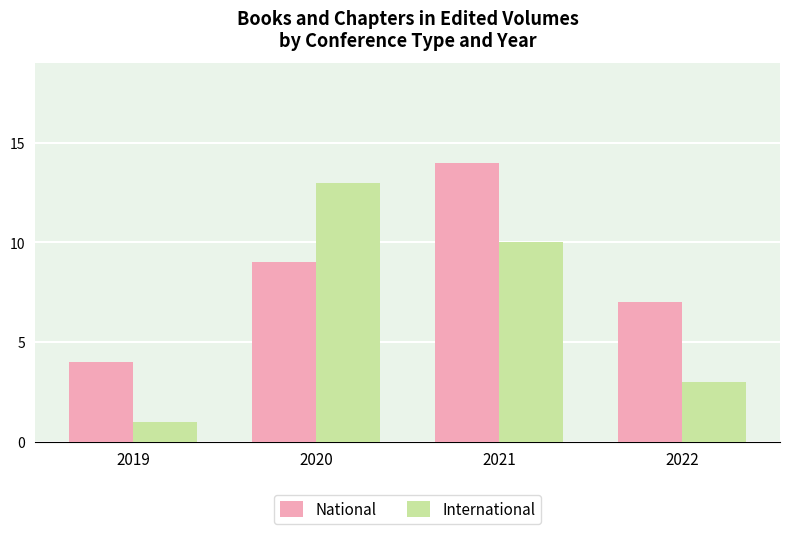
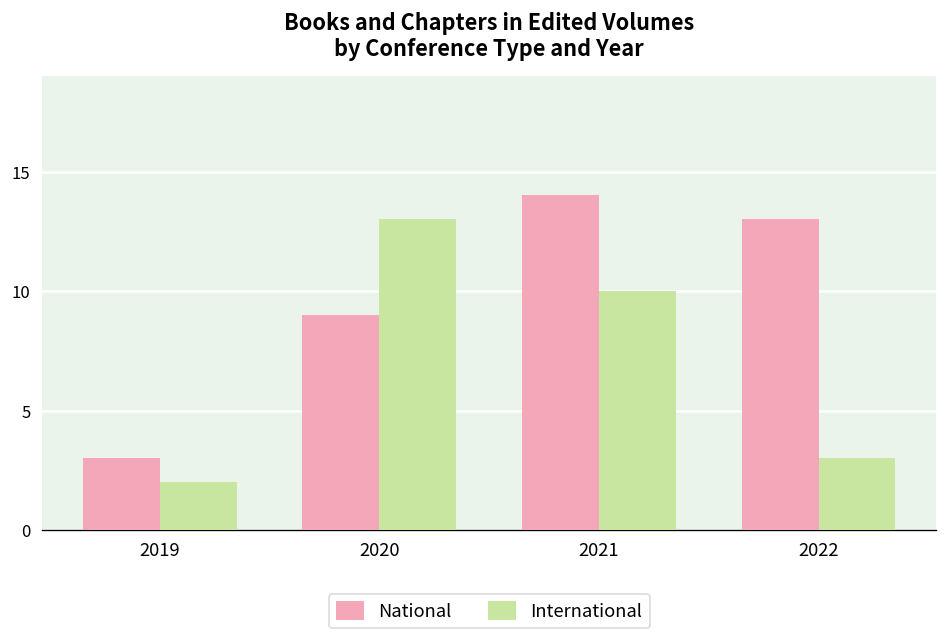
  {
    "National": {
-     "2019": 4,
+     "2019": 3,
      "2020": 9,
      "2021": 14,
-     "2022": 7
+     "2022": 13
    },
    "International": {
-     "2019": 1,
+     "2019": 2,
      "2020": 13,
      "2021": 10,
      "2022": 3
    }
  }
